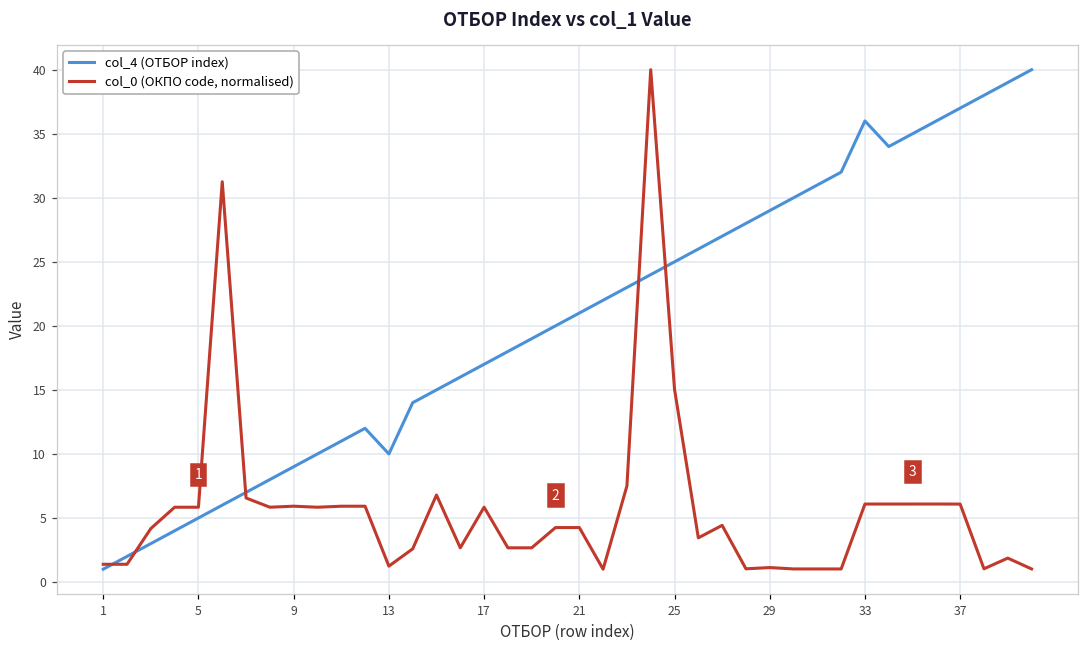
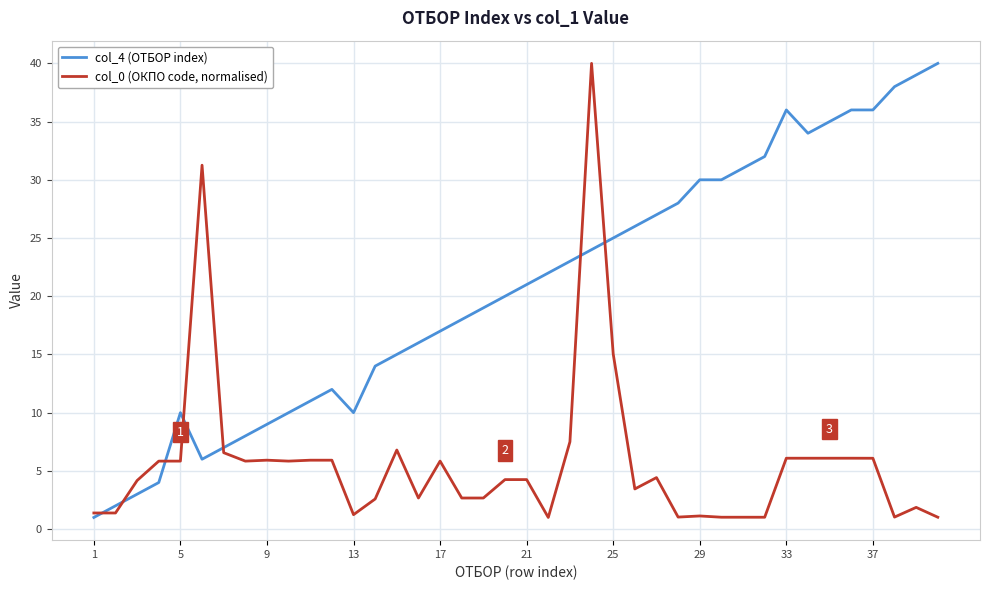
  {
    "col_4 (ОТБОР index)": {
      "1": 1,
-     "5": 5,
+     "5": 10,
      "9": 9,
      "13": 10,
      "17": 17,
      "21": 21,
      "25": 25,
-     "29": 29,
+     "29": 30,
      "33": 36,
-     "37": 37
+     "37": 36
    },
    "col_0 (ОКПО code, normalised)": {
      "1": 1.4,
      "9": 6,
      "13": 1.2,
      "17": 6,
      "21": 4.3,
      "25": 15,
      "29": 1,
      "33": 6,
      "37": 6
    }
  }
